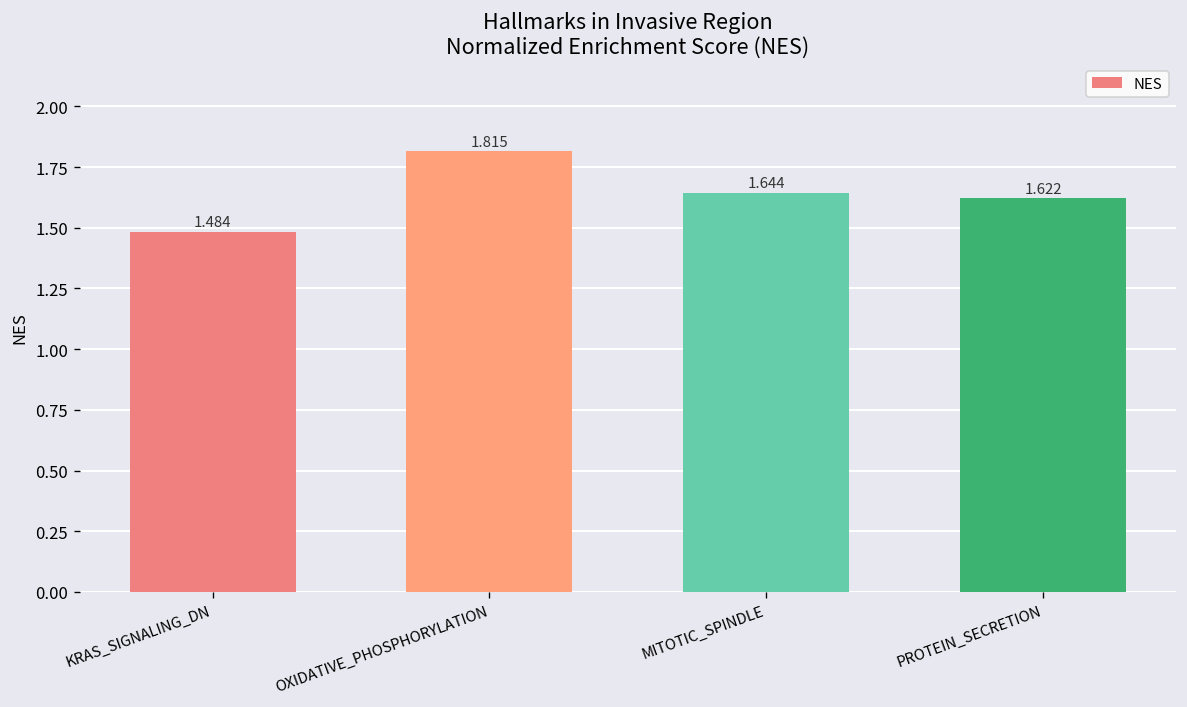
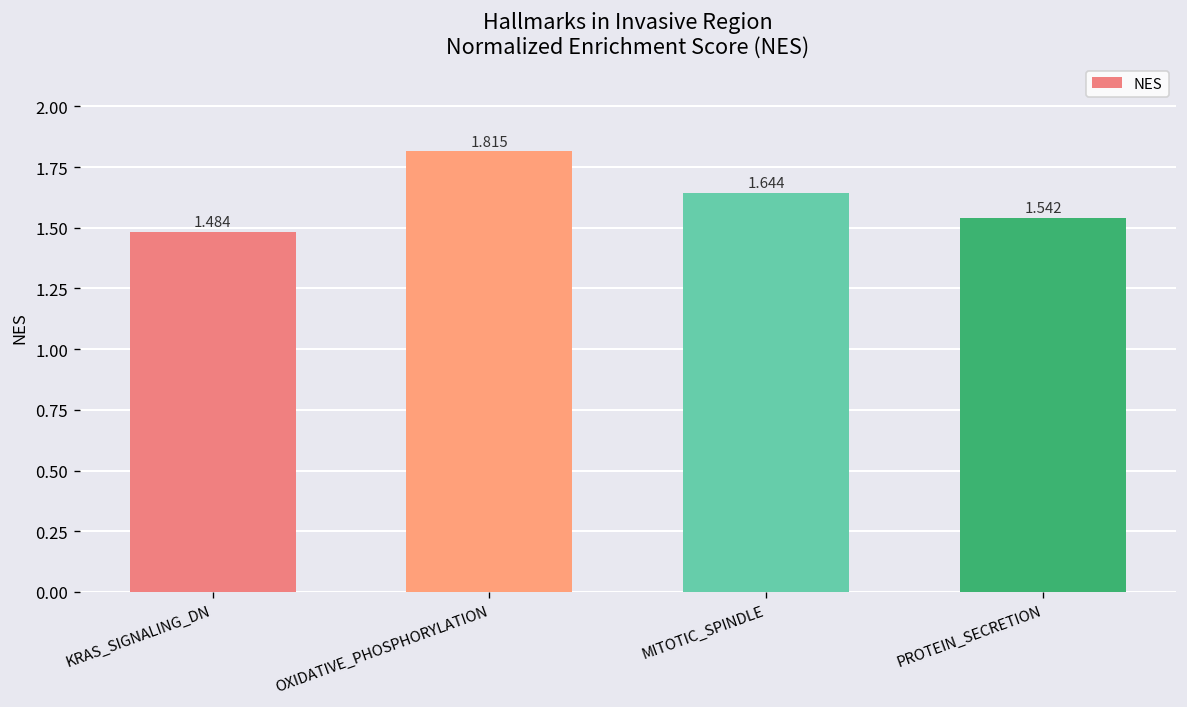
  {
    "KRAS_SIGNALING_DN": 1.484,
    "OXIDATIVE_PHOSPHORYLATION": 1.815,
    "MITOTIC_SPINDLE": 1.644,
-   "PROTEIN_SECRETION": 1.622
+   "PROTEIN_SECRETION": 1.542
  }
